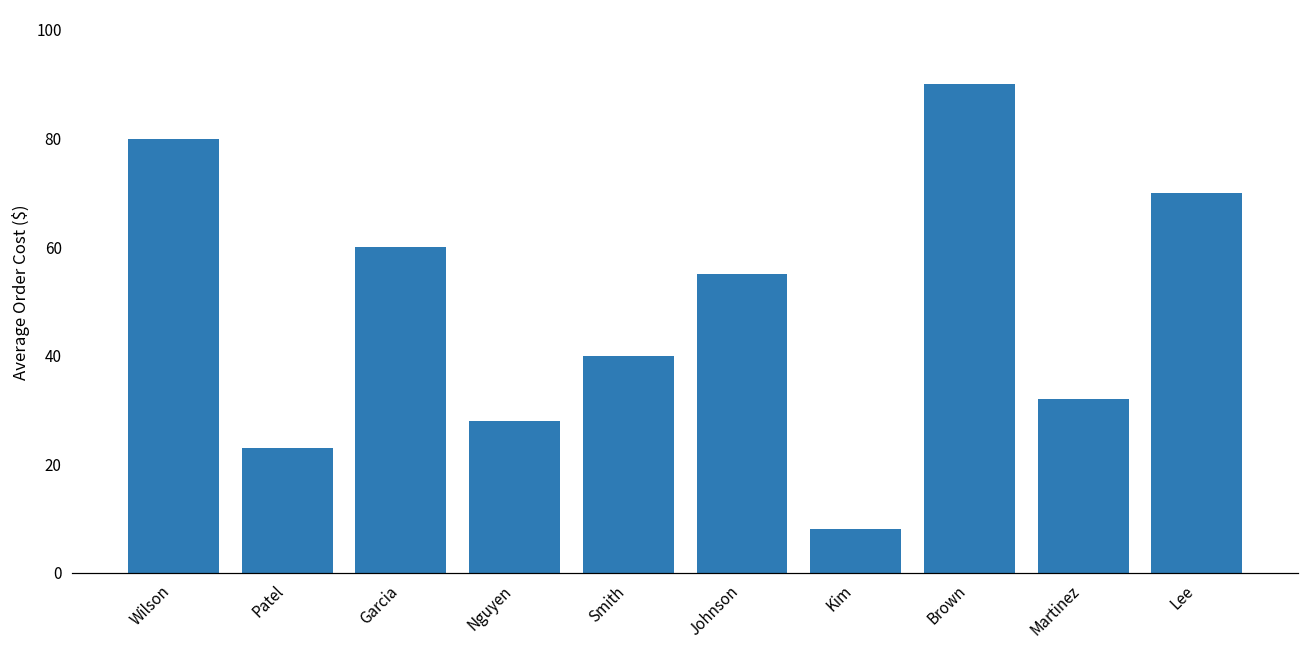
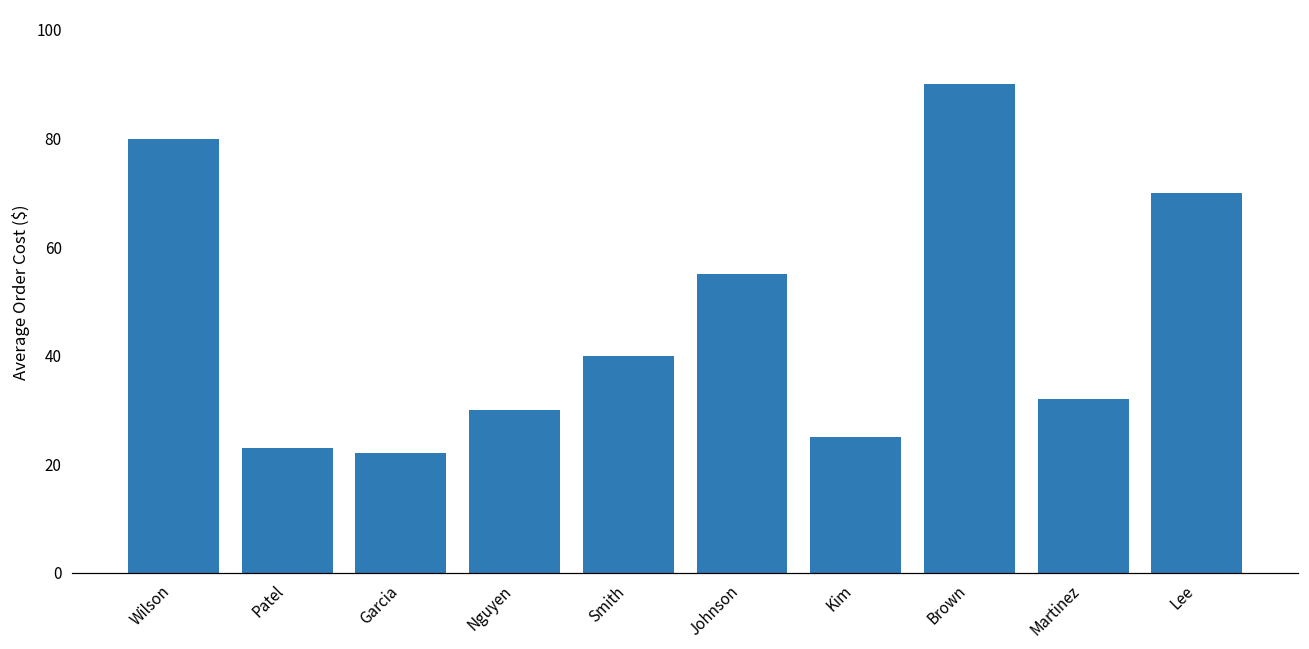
  {
    "Wilson": 80,
    "Patel": 23,
-   "Garcia": 60,
-   "Nguyen": 28,
+   "Garcia": 22,
+   "Nguyen": 30,
    "Smith": 40,
    "Johnson": 55,
-   "Kim": 8,
+   "Kim": 25,
    "Brown": 90,
    "Martinez": 32,
    "Lee": 70
  }
